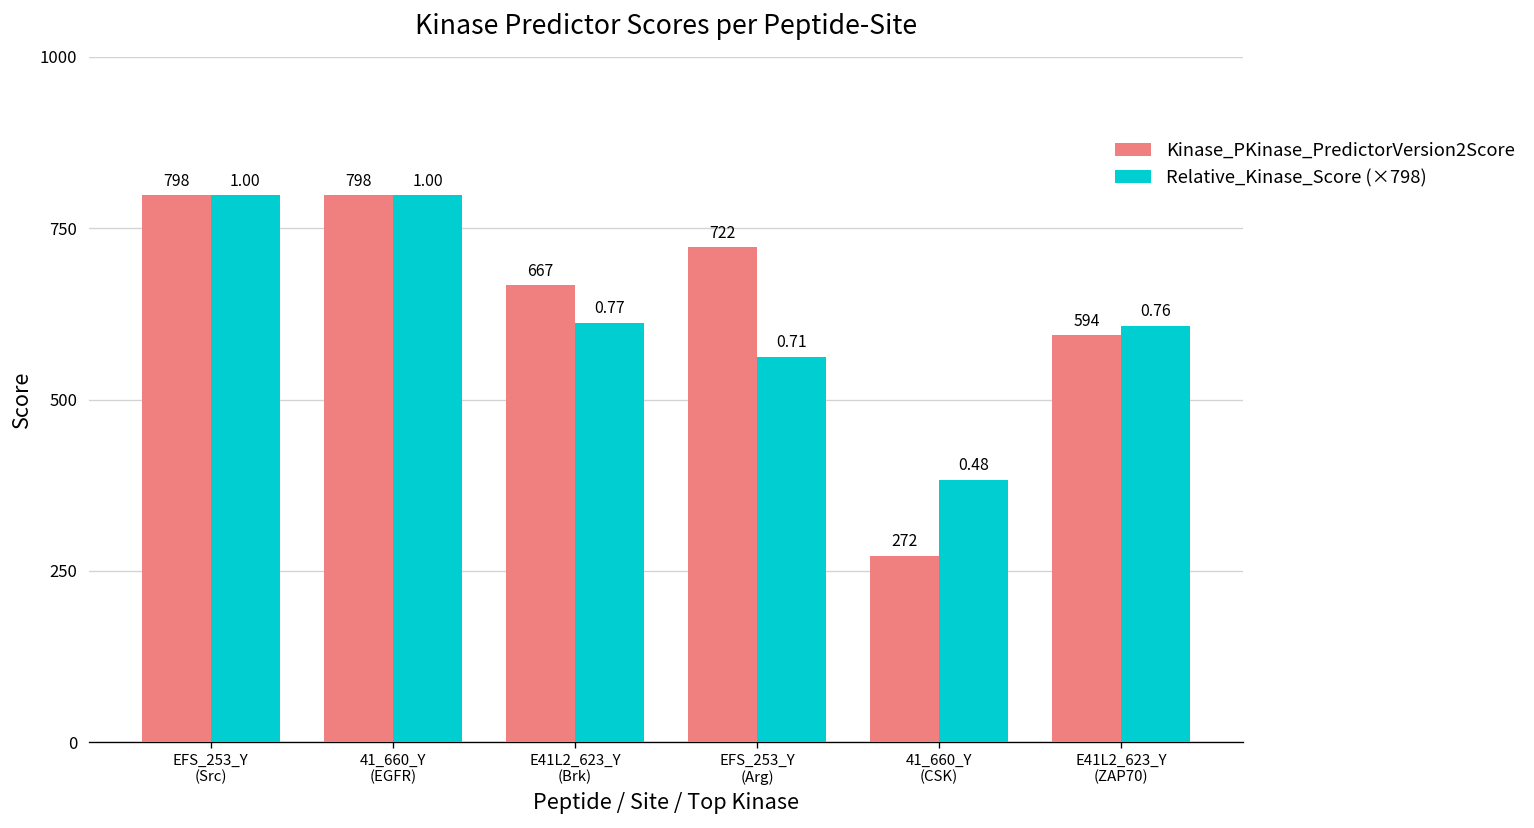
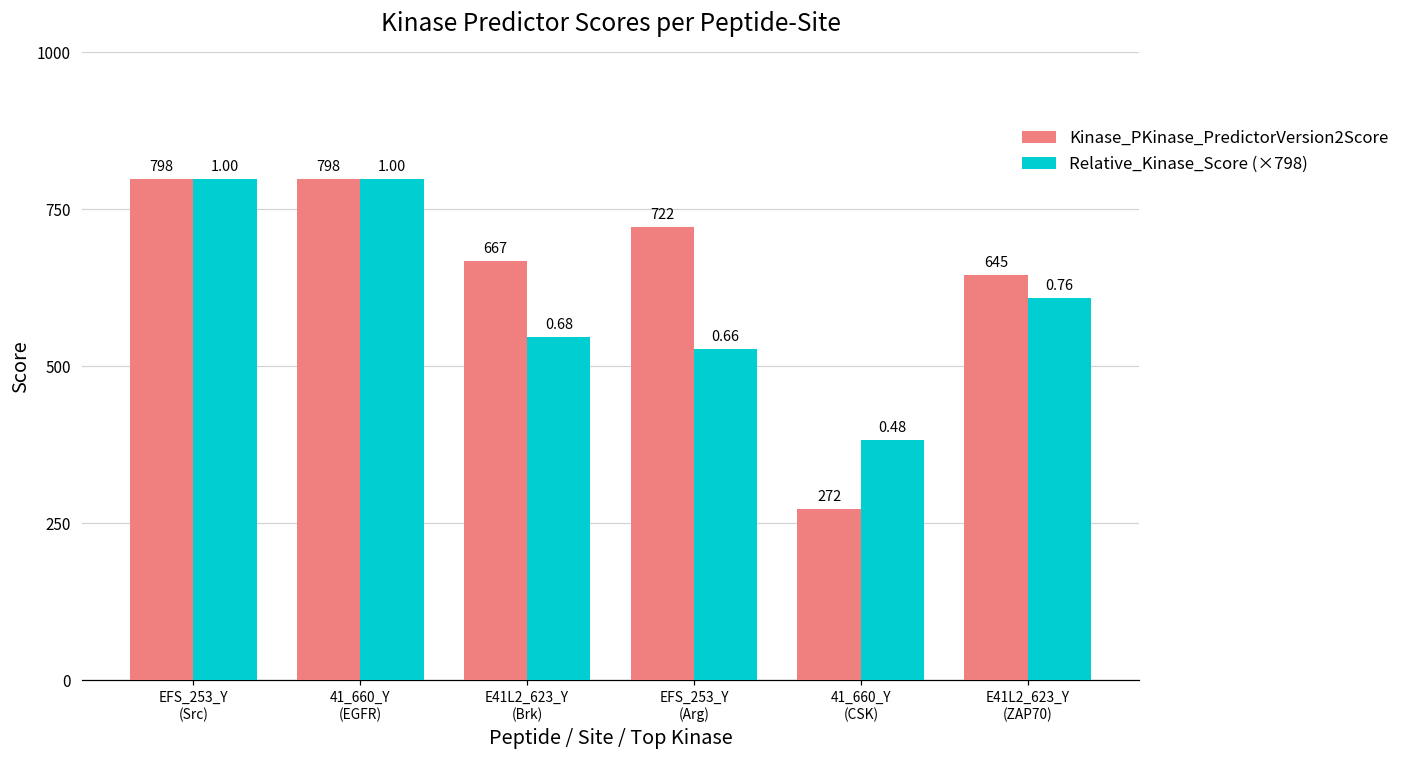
  {
    "Kinase_PKinase_PredictorVersion2Score": {
      "EFS_253_Y (Src)": 798,
      "41_660_Y (EGFR)": 798,
      "E41L2_623_Y (Brk)": 667,
      "EFS_253_Y (Arg)": 722,
      "41_660_Y (CSK)": 272,
-     "E41L2_623_Y (ZAP70)": 594
+     "E41L2_623_Y (ZAP70)": 645
    },
    "Relative_Kinase_Score (×798)": {
-     "E41L2_623_Y (Brk)": 0.77,
-     "EFS_253_Y (Arg)": 0.71
+     "E41L2_623_Y (Brk)": 0.68,
+     "EFS_253_Y (Arg)": 0.66
    }
  }
